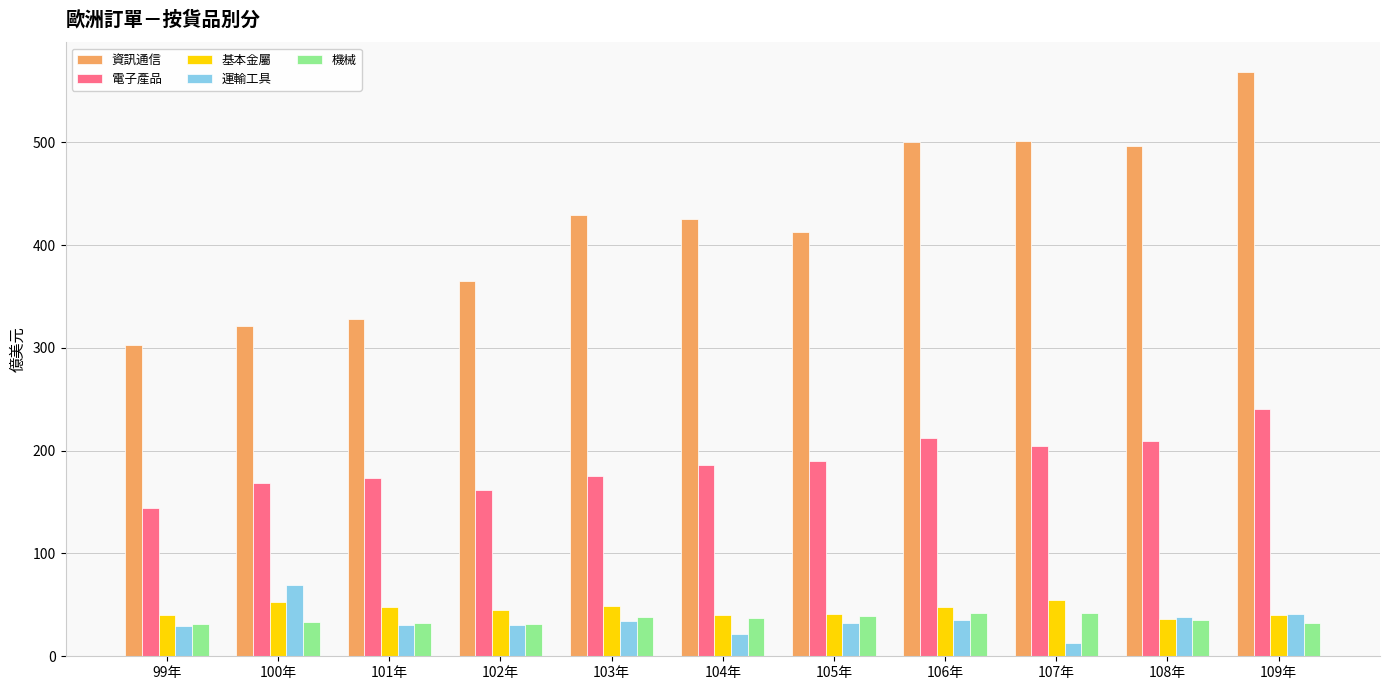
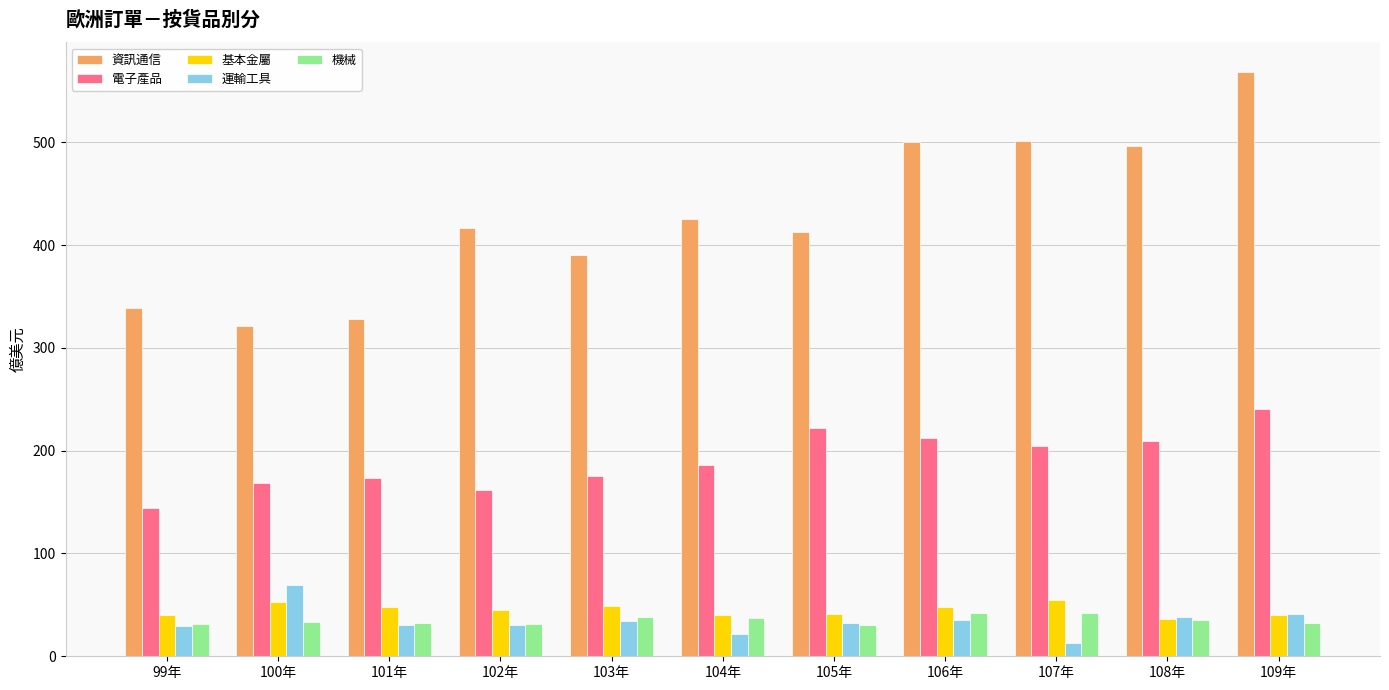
  {
    "資訊通信": {
-     "99年": 303,
+     "99年": 339,
      "100年": 321,
      "101年": 328,
-     "102年": 365,
-     "103年": 429,
+     "102年": 417,
+     "103年": 390,
      "104年": 426,
      "105年": 413,
      "106年": 501,
      "107年": 502,
      "108年": 496,
      "109年": 569
    },
    "電子產品": {
      "99年": 145,
      "100年": 169,
      "101年": 174,
      "102年": 162,
      "103年": 176,
      "104年": 186,
-     "105年": 190,
+     "105年": 222,
      "106年": 213,
      "107年": 205,
      "108年": 210,
      "109年": 241
    },
    "基本金屬": {
      "99年": 40,
      "100年": 52,
      "101年": 48,
      "102年": 45,
      "103年": 48,
      "104年": 40,
      "105年": 41,
      "106年": 48,
      "107年": 55,
      "108年": 36,
      "109年": 40
    },
    "運輸工具": {
      "99年": 30,
      "100年": 69,
      "101年": 31,
      "102年": 31,
      "103年": 34,
      "104年": 21,
      "105年": 32,
      "106年": 36,
      "107年": 13,
      "108年": 38,
      "109年": 41
    },
    "機械": {
      "99年": 32,
      "100年": 33,
      "101年": 32,
      "102年": 32,
      "103年": 38,
      "104年": 37,
-     "105年": 39,
+     "105年": 31,
      "106年": 42,
      "107年": 42,
      "108年": 36,
      "109年": 33
    }
  }
